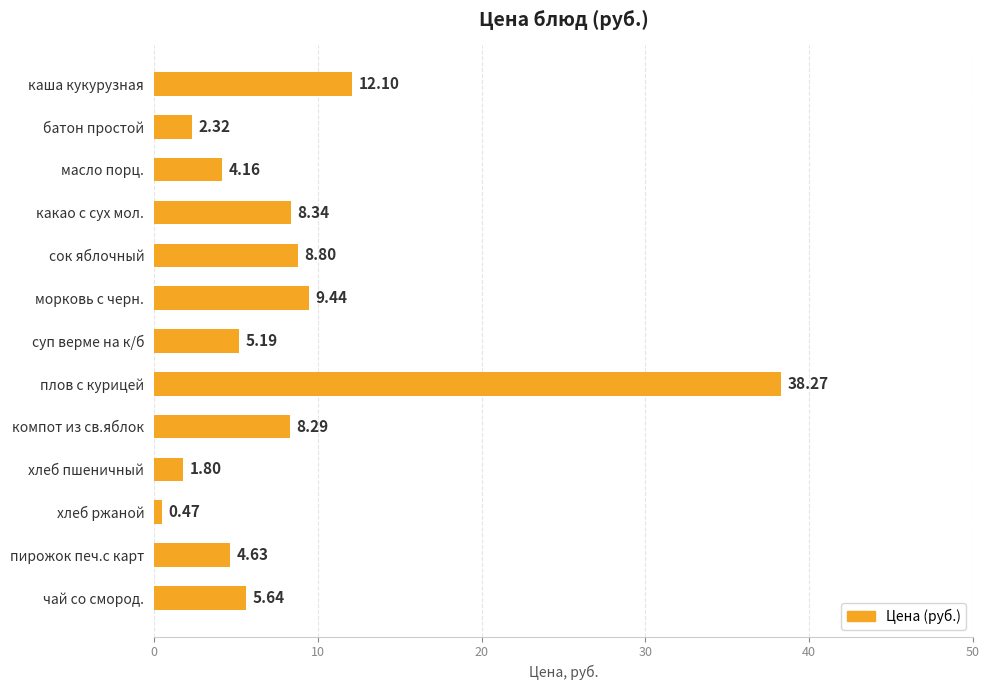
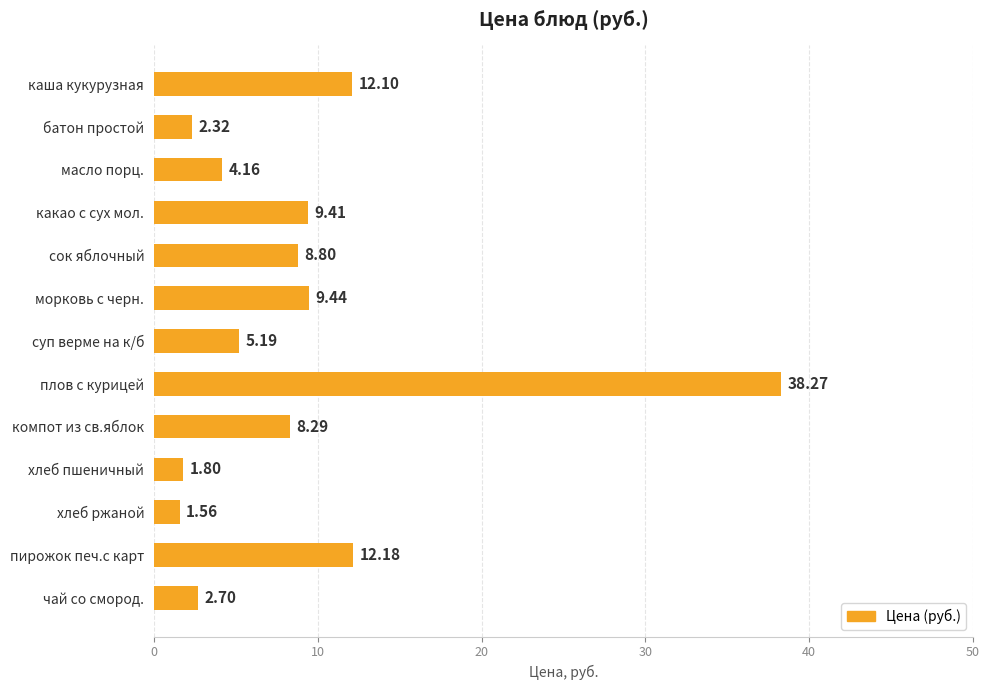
  {
    "каша кукурузная": 12.10,
    "батон простой": 2.32,
    "масло порц.": 4.16,
-   "какао с сух мол.": 8.34,
+   "какао с сух мол.": 9.41,
    "сок яблочный": 8.80,
    "морковь с черн.": 9.44,
    "суп верме на к/б": 5.19,
    "плов с курицей": 38.27,
    "компот из св.яблок": 8.29,
    "хлеб пшеничный": 1.80,
-   "хлеб ржаной": 0.47,
-   "пирожок печ.с карт": 4.63,
-   "чай со смород.": 5.64
+   "хлеб ржаной": 1.56,
+   "пирожок печ.с карт": 12.18,
+   "чай со смород.": 2.70
  }
